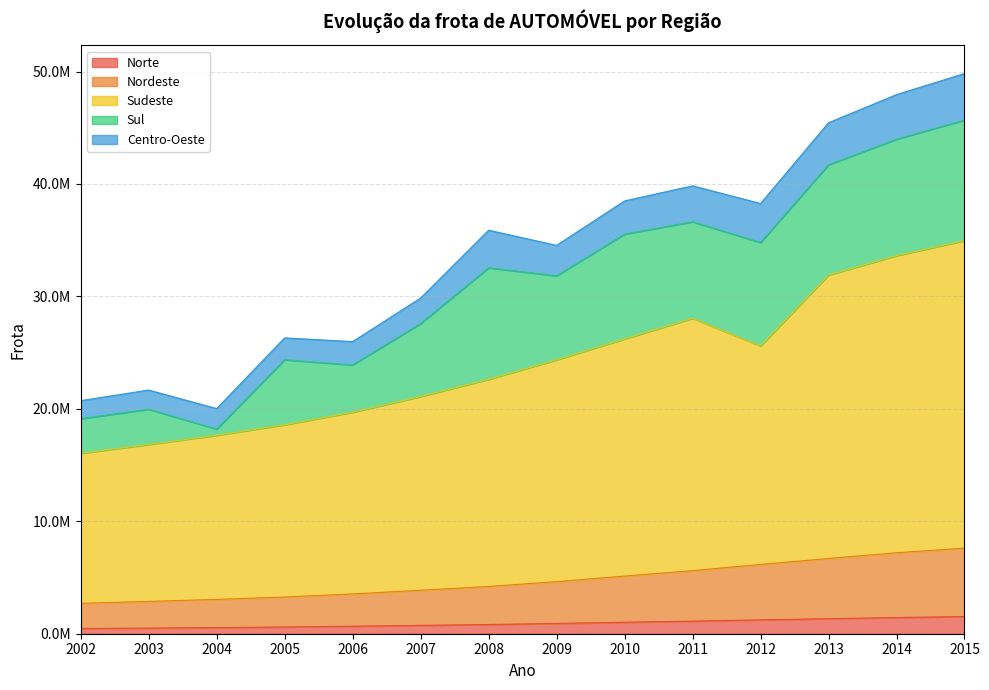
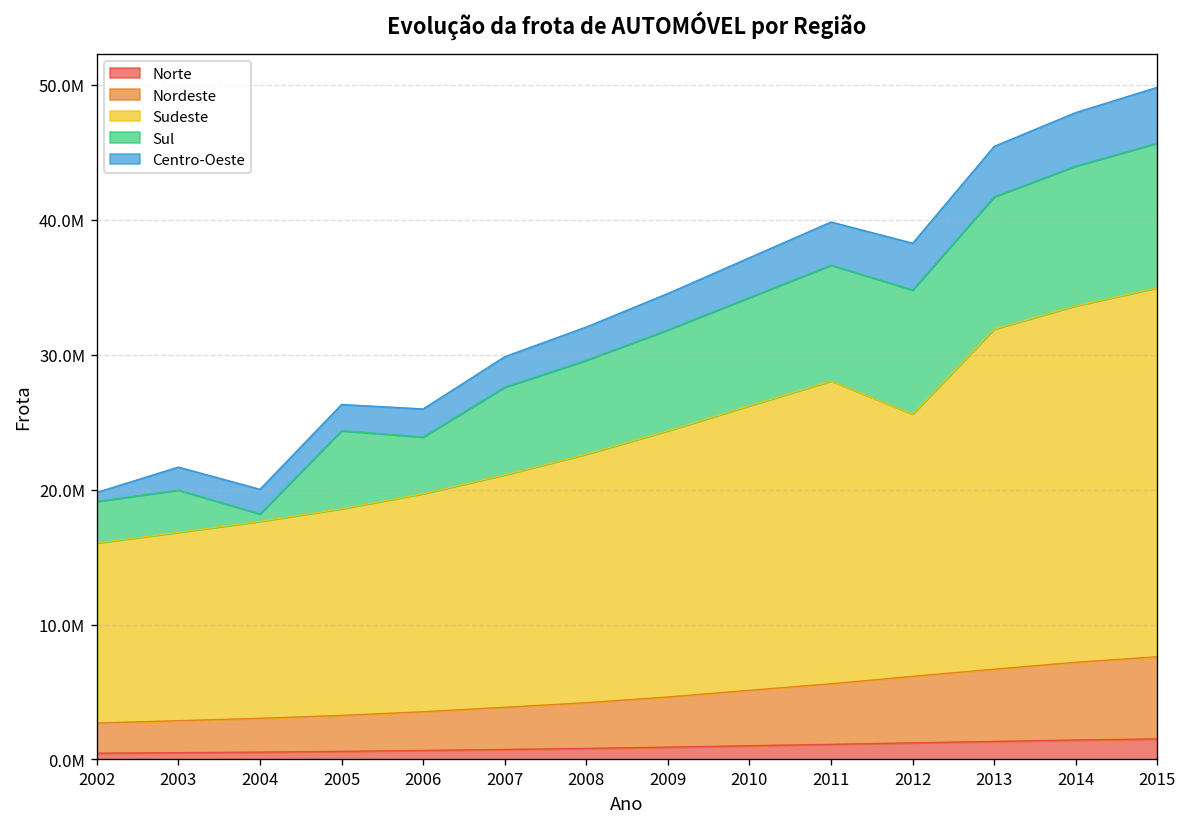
  {
    "Sudeste": {
      "2002": 13300000,
      "2003": 14000000,
      "2004": 14600000,
      "2005": 15300000,
      "2006": 16200000,
      "2007": 17200000,
      "2008": 18400000,
      "2009": 19700000,
      "2010": 21100000,
      "2011": 22400000,
      "2012": 19400000,
      "2013": 25200000,
      "2014": 26400000,
      "2015": 27300000
    },
    "Sul": {
      "2002": 3100000,
      "2003": 3100000,
      "2004": 600000,
      "2005": 5800000,
      "2006": 4200000,
      "2007": 6500000,
-     "2008": 9900000,
+     "2008": 7000000,
      "2009": 7500000,
-     "2010": 9300000,
+     "2010": 8000000,
      "2011": 8600000,
      "2012": 9200000,
      "2013": 9800000,
      "2014": 10400000,
      "2015": 10700000
    },
    "Centro-Oeste": {
-     "2002": 1600000,
+     "2002": 700000,
      "2003": 1700000,
      "2004": 1800000,
      "2005": 1900000,
      "2006": 2100000,
      "2007": 2300000,
-     "2008": 3300000,
+     "2008": 2500000,
      "2009": 2700000,
      "2010": 2900000,
      "2011": 3200000,
      "2012": 3500000,
      "2013": 3700000,
      "2014": 4000000,
      "2015": 4100000
    }
  }
